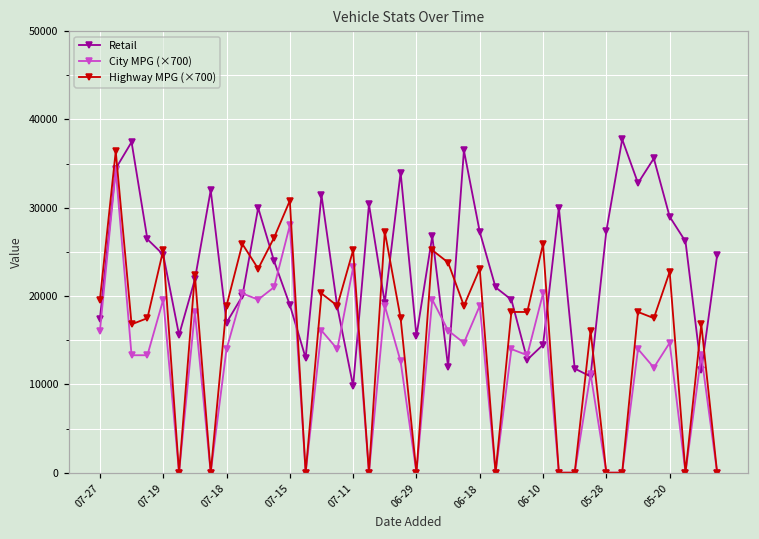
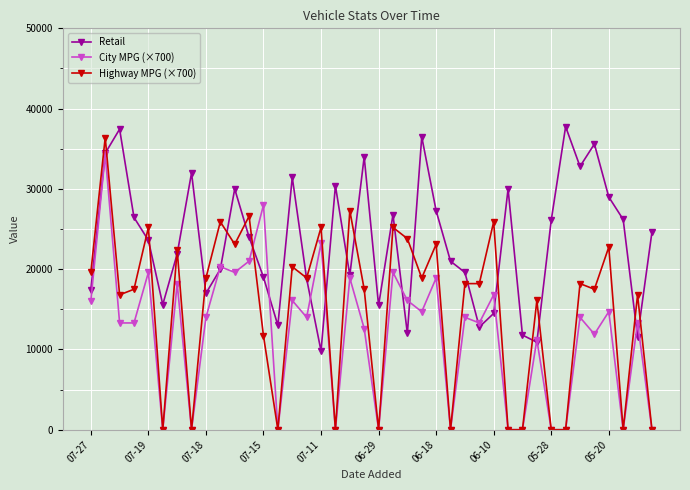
  {
    "Retail": {
      "07-27": 17000,
-     "07-19": 25000,
+     "07-19": 24000,
      "07-18": 17000,
      "07-15": 19000,
      "07-11": 10000,
      "06-29": 15000,
      "06-18": 27000,
      "06-10": 14000,
-     "05-28": 27000,
+     "05-28": 26000,
      "05-20": 29000
    },
    "City MPG (×700)": {
      "07-27": 16000,
      "07-19": 20000,
      "07-18": 14000,
      "07-15": 28000,
      "07-11": 23000,
      "06-18": 19000,
-     "06-10": 20000,
+     "06-10": 17000,
      "05-20": 15000
    },
    "Highway MPG (×700)": {
      "07-27": 20000,
      "07-19": 25000,
      "07-18": 19000,
-     "07-15": 31000,
+     "07-15": 12000,
      "07-11": 25000,
      "06-18": 23000,
      "06-10": 26000,
      "05-20": 23000
    }
  }
